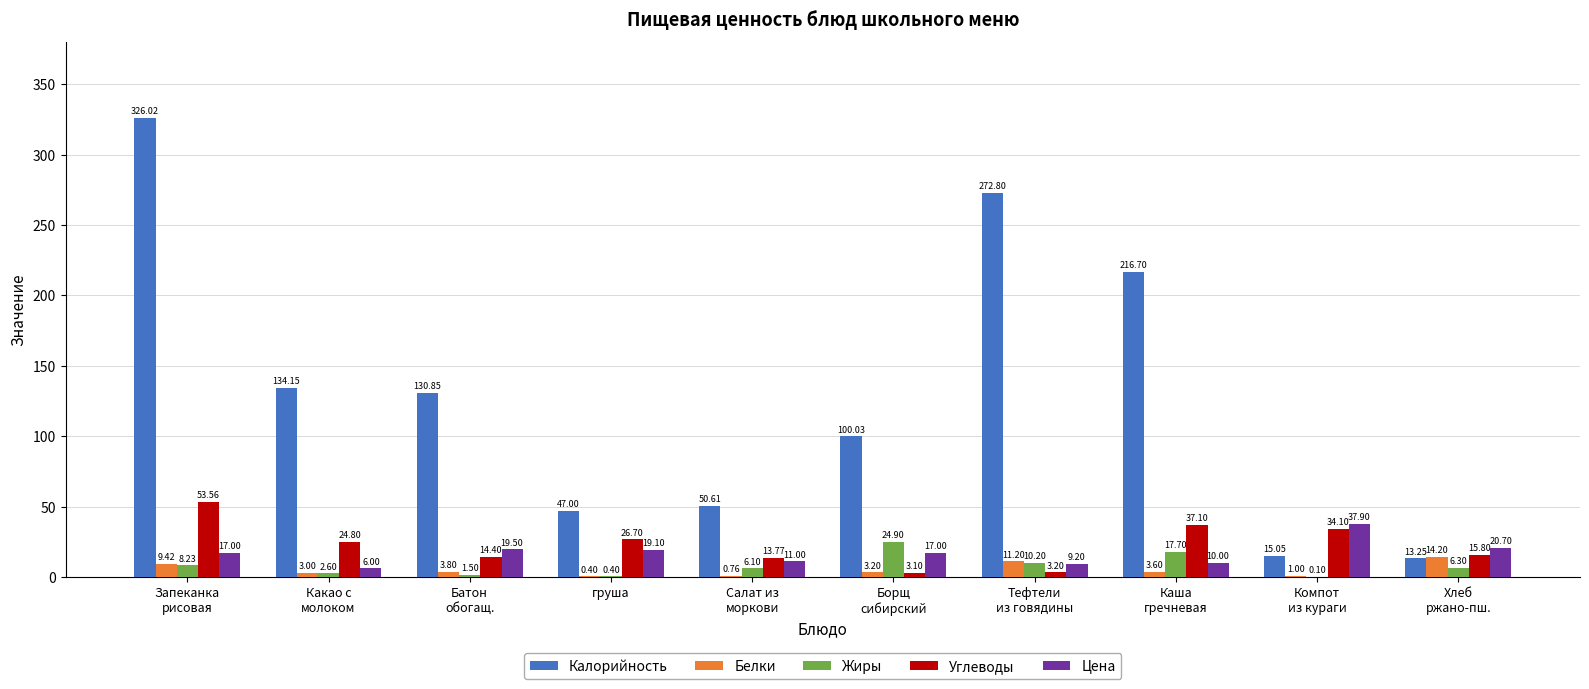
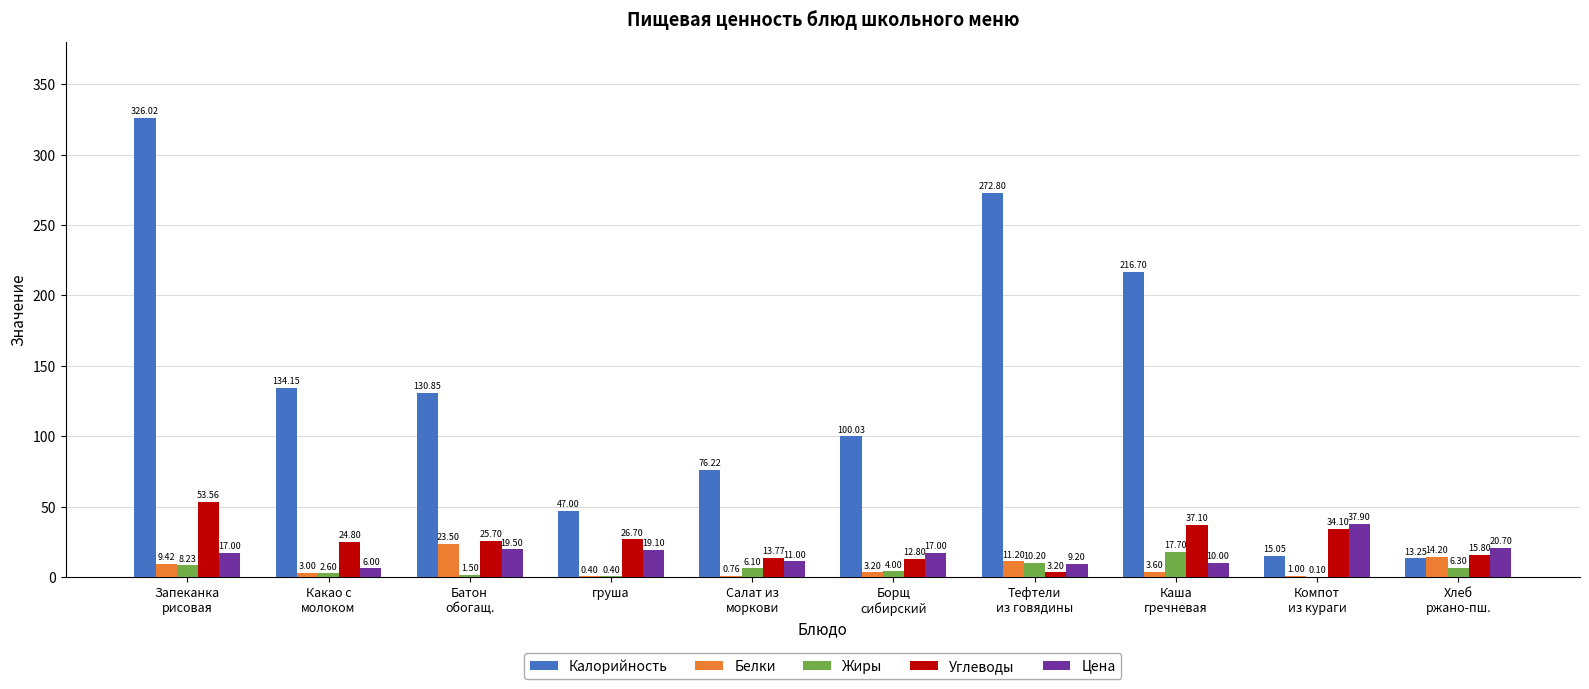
  {
    "Калорийность": {
      "Запеканка рисовая": 326.02,
      "Какао с молоком": 134.15,
      "Батон обогащ.": 130.85,
      "груша": 47.00,
-     "Салат из моркови": 50.61,
+     "Салат из моркови": 76.22,
      "Борщ сибирский": 100.03,
      "Тефтели из говядины": 272.80,
      "Каша гречневая": 216.70,
      "Компот из кураги": 15.05,
      "Хлеб ржано-пш.": 13.25
    },
    "Белки": {
      "Запеканка рисовая": 9.42,
      "Какао с молоком": 3.00,
-     "Батон обогащ.": 3.80,
+     "Батон обогащ.": 23.50,
      "груша": 0.40,
      "Салат из моркови": 0.76,
      "Борщ сибирский": 3.20,
      "Тефтели из говядины": 11.20,
      "Каша гречневая": 3.60,
      "Компот из кураги": 1.00,
      "Хлеб ржано-пш.": 14.20
    },
    "Жиры": {
      "Запеканка рисовая": 8.23,
      "Какао с молоком": 2.60,
      "Батон обогащ.": 1.50,
      "груша": 0.40,
      "Салат из моркови": 6.10,
-     "Борщ сибирский": 24.90,
+     "Борщ сибирский": 4.00,
      "Тефтели из говядины": 10.20,
      "Каша гречневая": 17.70,
      "Компот из кураги": 0.10,
      "Хлеб ржано-пш.": 6.30
    },
    "Углеводы": {
      "Запеканка рисовая": 53.56,
      "Какао с молоком": 24.80,
-     "Батон обогащ.": 14.40,
+     "Батон обогащ.": 25.70,
      "груша": 26.70,
      "Салат из моркови": 13.77,
-     "Борщ сибирский": 3.10,
+     "Борщ сибирский": 12.80,
      "Тефтели из говядины": 3.20,
      "Каша гречневая": 37.10,
      "Компот из кураги": 34.10,
      "Хлеб ржано-пш.": 15.80
    },
    "Цена": {
      "Запеканка рисовая": 17.00,
      "Какао с молоком": 6.00,
      "Батон обогащ.": 19.50,
      "груша": 19.10,
      "Салат из моркови": 11.00,
      "Борщ сибирский": 17.00,
      "Тефтели из говядины": 9.20,
      "Каша гречневая": 10.00,
      "Компот из кураги": 37.90,
      "Хлеб ржано-пш.": 20.70
    }
  }
